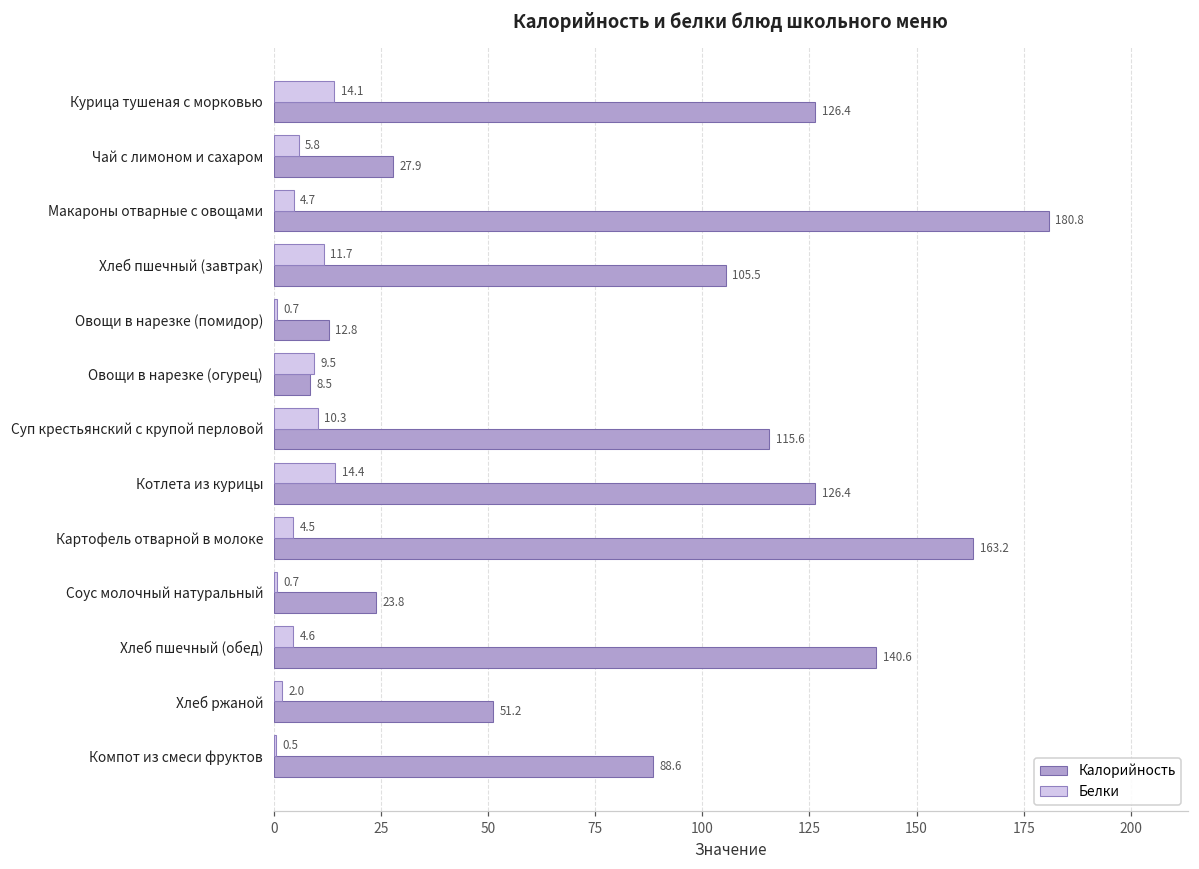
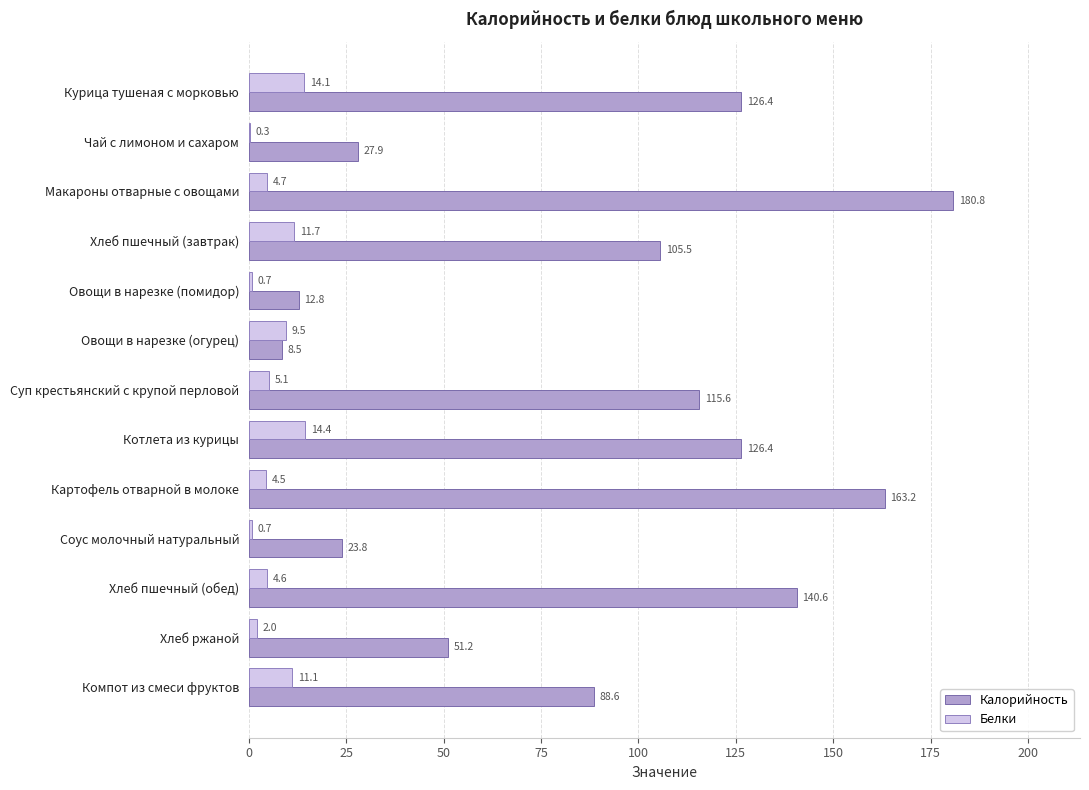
  {
    "Калорийность": {
      "Курица тушеная с морковью": 126.4,
      "Чай с лимоном и сахаром": 27.9,
      "Макароны отварные с овощами": 180.8,
      "Хлеб пшечный (завтрак)": 105.5,
      "Овощи в нарезке (помидор)": 12.8,
      "Овощи в нарезке (огурец)": 8.5,
      "Суп крестьянский с крупой перловой": 115.6,
      "Котлета из курицы": 126.4,
      "Картофель отварной в молоке": 163.2,
      "Соус молочный натуральный": 23.8,
      "Хлеб пшечный (обед)": 140.6,
      "Хлеб ржаной": 51.2,
      "Компот из смеси фруктов": 88.6
    },
    "Белки": {
      "Курица тушеная с морковью": 14.1,
-     "Чай с лимоном и сахаром": 5.8,
+     "Чай с лимоном и сахаром": 0.3,
      "Макароны отварные с овощами": 4.7,
      "Хлеб пшечный (завтрак)": 11.7,
      "Овощи в нарезке (помидор)": 0.7,
      "Овощи в нарезке (огурец)": 9.5,
-     "Суп крестьянский с крупой перловой": 10.3,
+     "Суп крестьянский с крупой перловой": 5.1,
      "Котлета из курицы": 14.4,
      "Картофель отварной в молоке": 4.5,
      "Соус молочный натуральный": 0.7,
      "Хлеб пшечный (обед)": 4.6,
      "Хлеб ржаной": 2.0,
-     "Компот из смеси фруктов": 0.5
+     "Компот из смеси фруктов": 11.1
    }
  }
